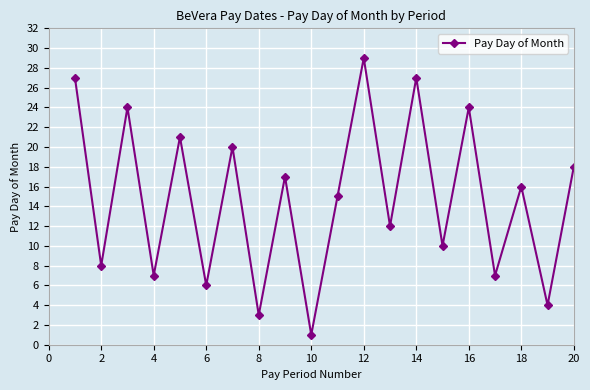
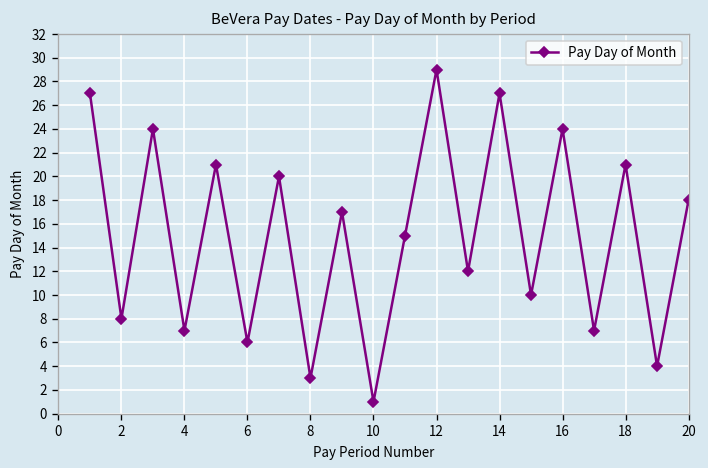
  {
    "2": 8,
    "4": 7,
    "6": 6,
    "8": 3,
    "10": 1,
    "12": 29,
    "14": 27,
    "16": 24,
-   "18": 16,
+   "18": 21,
    "20": 18
  }
